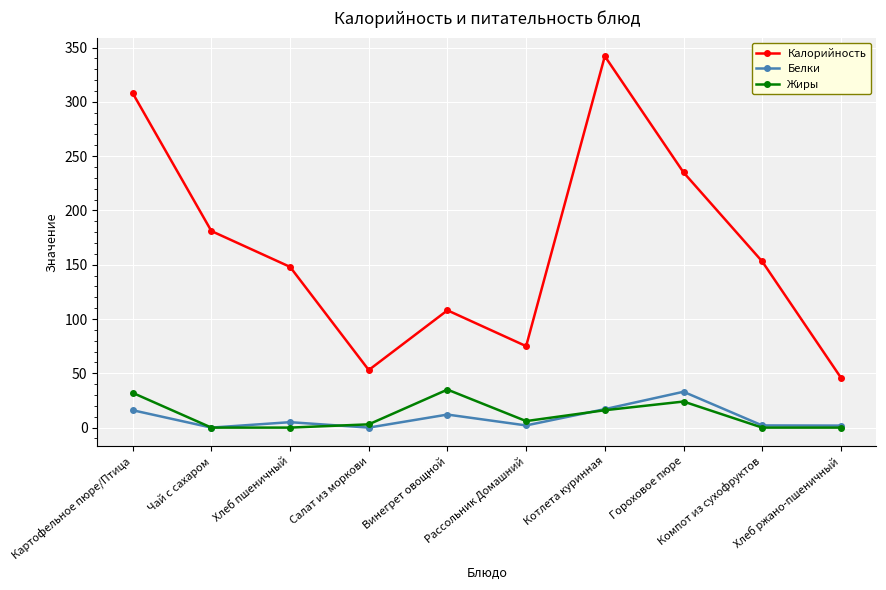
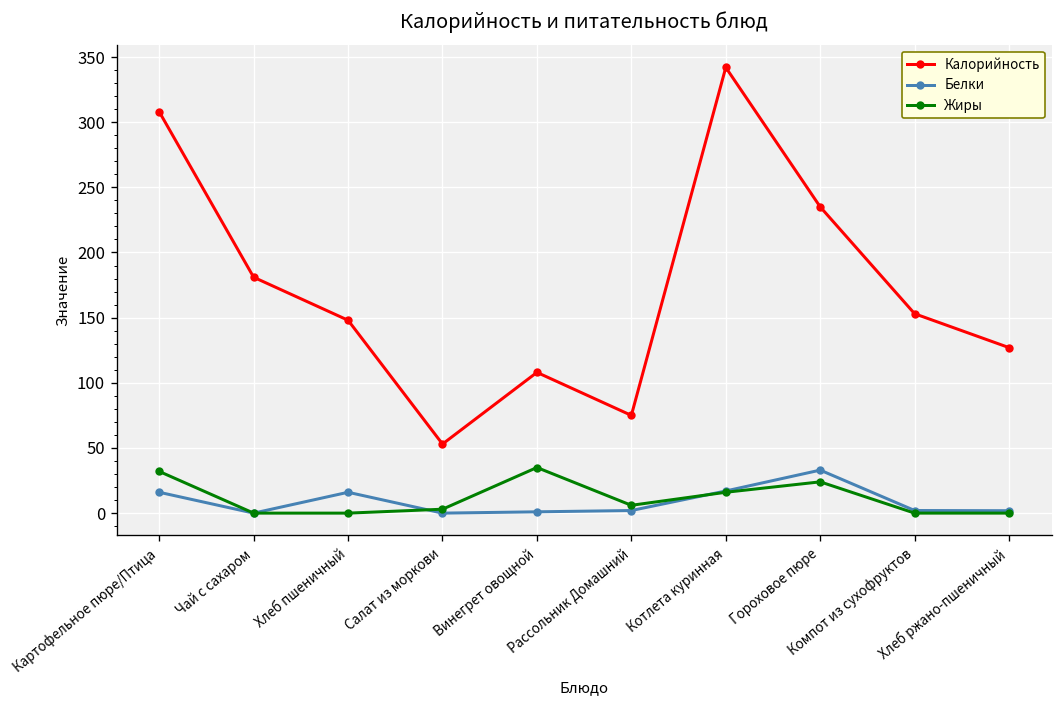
  {
    "Калорийность": {
      "Картофельное пюре/Птица": 308,
      "Чай с сахаром": 181,
      "Хлеб пшеничный": 148,
      "Салат из моркови": 53,
      "Винегрет овощной": 108,
      "Рассольник Домашний": 75,
      "Котлета куринная": 342,
      "Гороховое пюре": 235,
      "Компот из сухофруктов": 153,
-     "Хлеб ржано-пшеничный": 46
+     "Хлеб ржано-пшеничный": 127
    },
    "Белки": {
      "Картофельное пюре/Птица": 16,
-     "Хлеб пшеничный": 5,
+     "Хлеб пшеничный": 16,
      "Салат из моркови": 0,
-     "Винегрет овощной": 12,
+     "Винегрет овощной": 1,
      "Рассольник Домашний": 2,
      "Гороховое пюре": 33
    },
    "Жиры": {
      "Картофельное пюре/Птица": 32,
      "Хлеб пшеничный": 0,
      "Салат из моркови": 3,
      "Винегрет овощной": 35,
      "Рассольник Домашний": 6,
      "Гороховое пюре": 24
    }
  }
